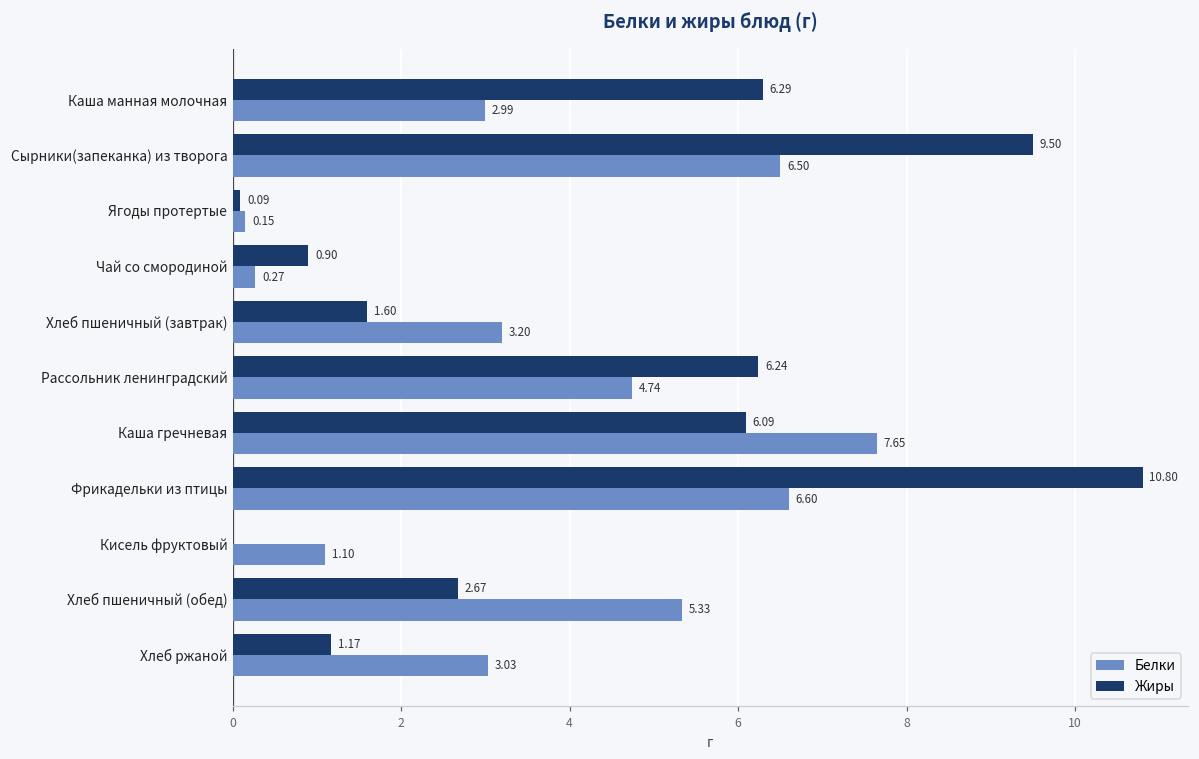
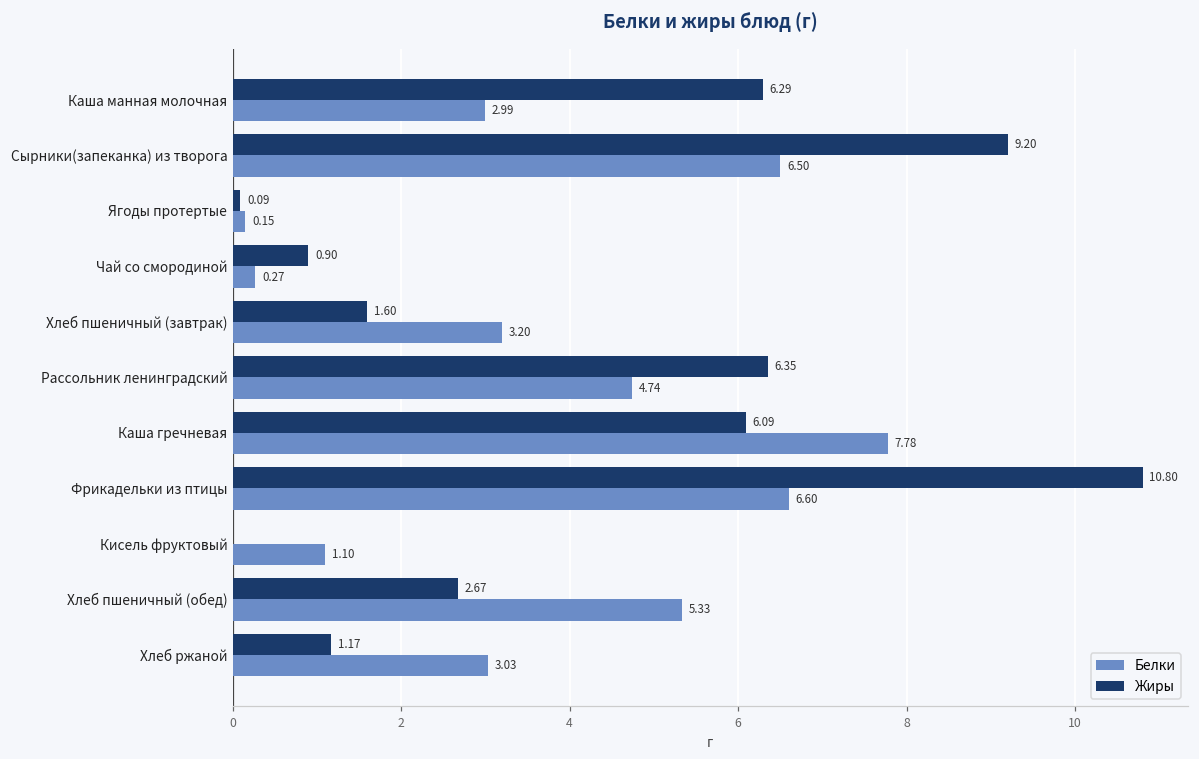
  {
    "Белки": {
      "Каша манная молочная": 2.99,
      "Сырники(запеканка) из творога": 6.50,
      "Ягоды протертые": 0.15,
      "Чай со смородиной": 0.27,
      "Хлеб пшеничный (завтрак)": 3.20,
      "Рассольник ленинградский": 4.74,
-     "Каша гречневая": 7.65,
+     "Каша гречневая": 7.78,
      "Фрикадельки из птицы": 6.60,
      "Кисель фруктовый": 1.10,
      "Хлеб пшеничный (обед)": 5.33,
      "Хлеб ржаной": 3.03
    },
    "Жиры": {
      "Каша манная молочная": 6.29,
-     "Сырники(запеканка) из творога": 9.50,
+     "Сырники(запеканка) из творога": 9.20,
      "Ягоды протертые": 0.09,
      "Чай со смородиной": 0.90,
      "Хлеб пшеничный (завтрак)": 1.60,
-     "Рассольник ленинградский": 6.24,
+     "Рассольник ленинградский": 6.35,
      "Каша гречневая": 6.09,
      "Фрикадельки из птицы": 10.80,
      "Хлеб пшеничный (обед)": 2.67,
      "Хлеб ржаной": 1.17
    }
  }
